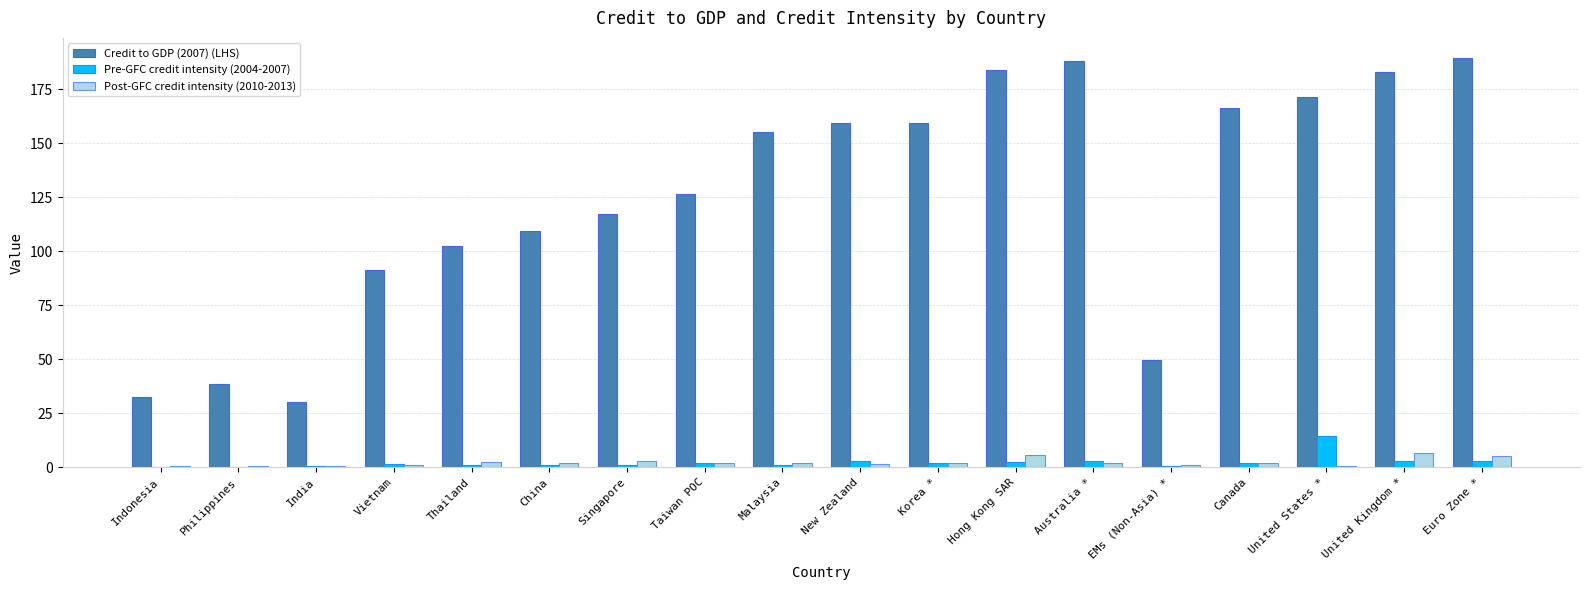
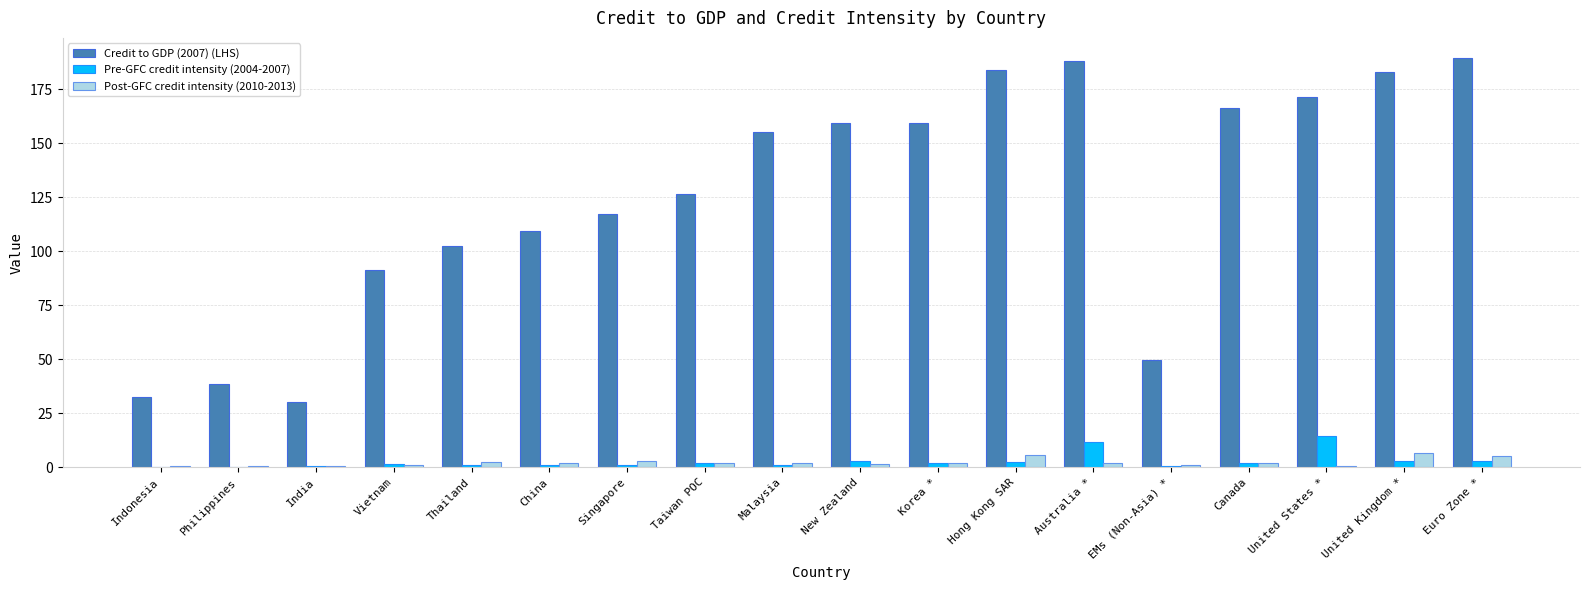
  {
    "Credit to GDP (2007) (LHS)": {
      "Indonesia": 33,
      "Philippines": 39,
      "India": 30,
      "Vietnam": 91,
      "Thailand": 103,
      "China": 109,
      "Singapore": 117,
      "Taiwan POC": 127,
      "Malaysia": 155,
      "New Zealand": 159,
      "Korea *": 159,
      "Hong Kong SAR": 184,
      "Australia *": 188,
      "EMs (Non-Asia) *": 50,
      "Canada": 167,
      "United States *": 171,
      "United Kingdom *": 183,
      "Euro Zone *": 189
    },
    "Pre-GFC credit intensity (2004-2007)": {
      "Vietnam": 1,
      "Taiwan POC": 2,
      "New Zealand": 3,
      "Korea *": 2,
      "Hong Kong SAR": 2,
-     "Australia *": 3,
+     "Australia *": 12,
      "Canada": 2,
      "United States *": 15,
      "United Kingdom *": 3,
      "Euro Zone *": 3
    },
    "Post-GFC credit intensity (2010-2013)": {
      "Thailand": 2,
      "China": 2,
      "Singapore": 3,
      "Taiwan POC": 2,
      "Malaysia": 2,
      "New Zealand": 2,
      "Korea *": 2,
      "Hong Kong SAR": 6,
      "Australia *": 2,
      "Canada": 2,
      "United Kingdom *": 7,
      "Euro Zone *": 5
    }
  }
